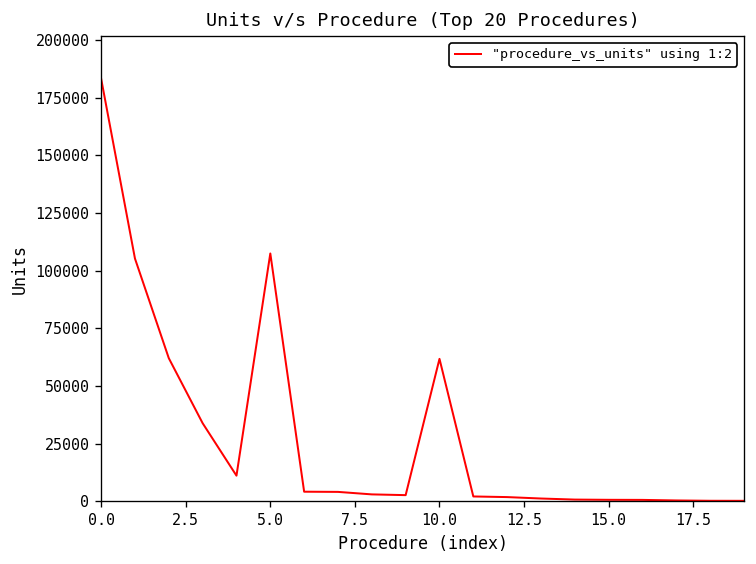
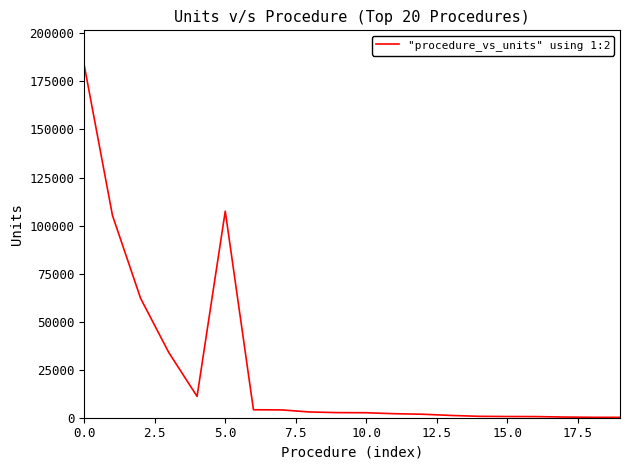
  {
    "0.0": 183000,
    "5.0": 107000,
-   "10.0": 62000,
+   "10.0": 3000,
    "15.0": 1000
  }
